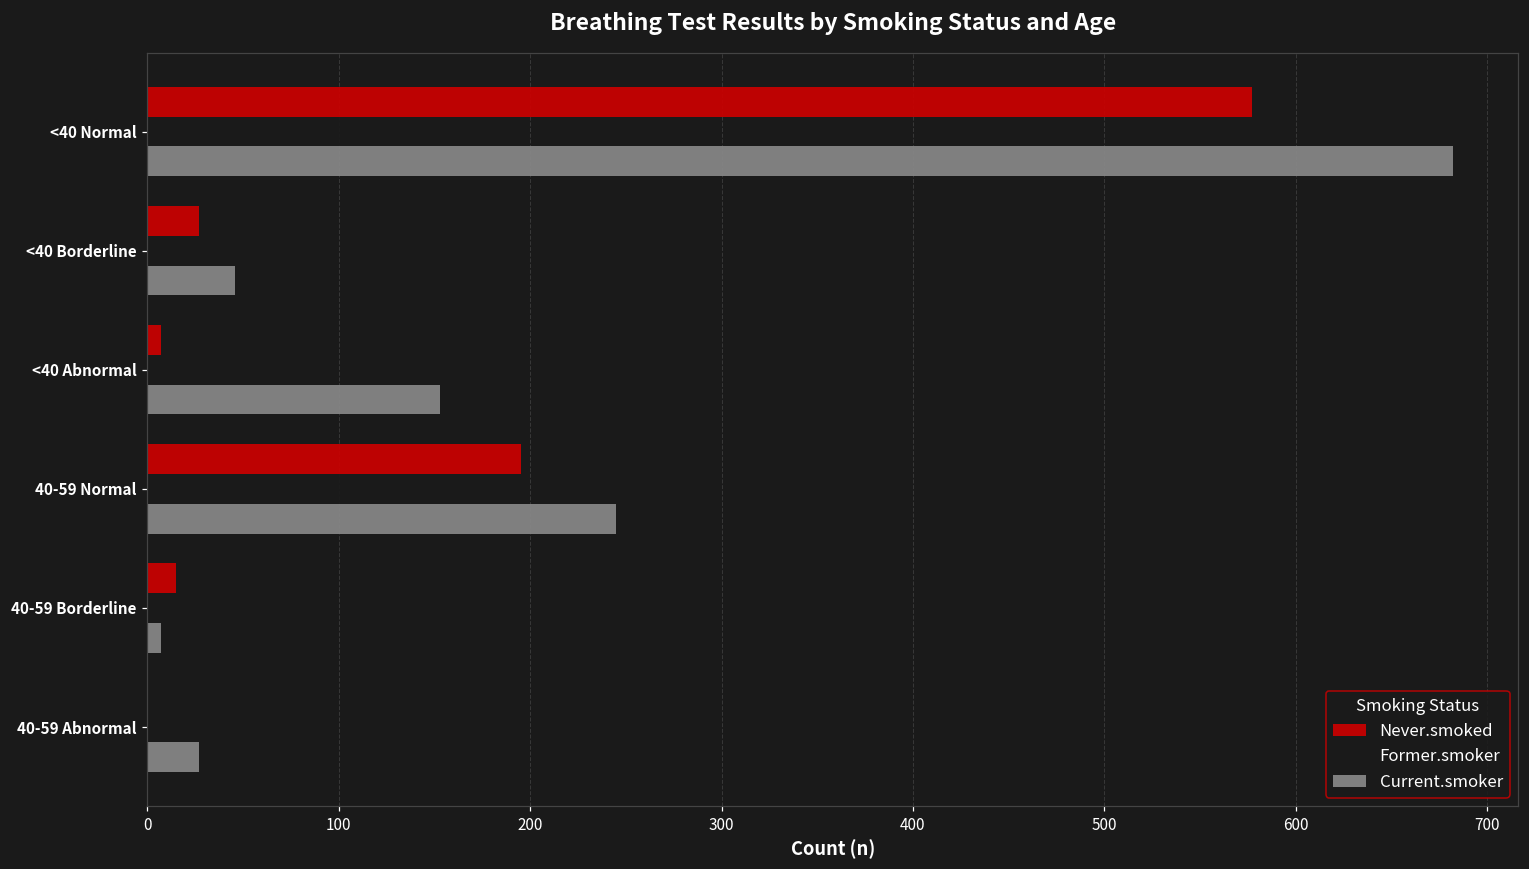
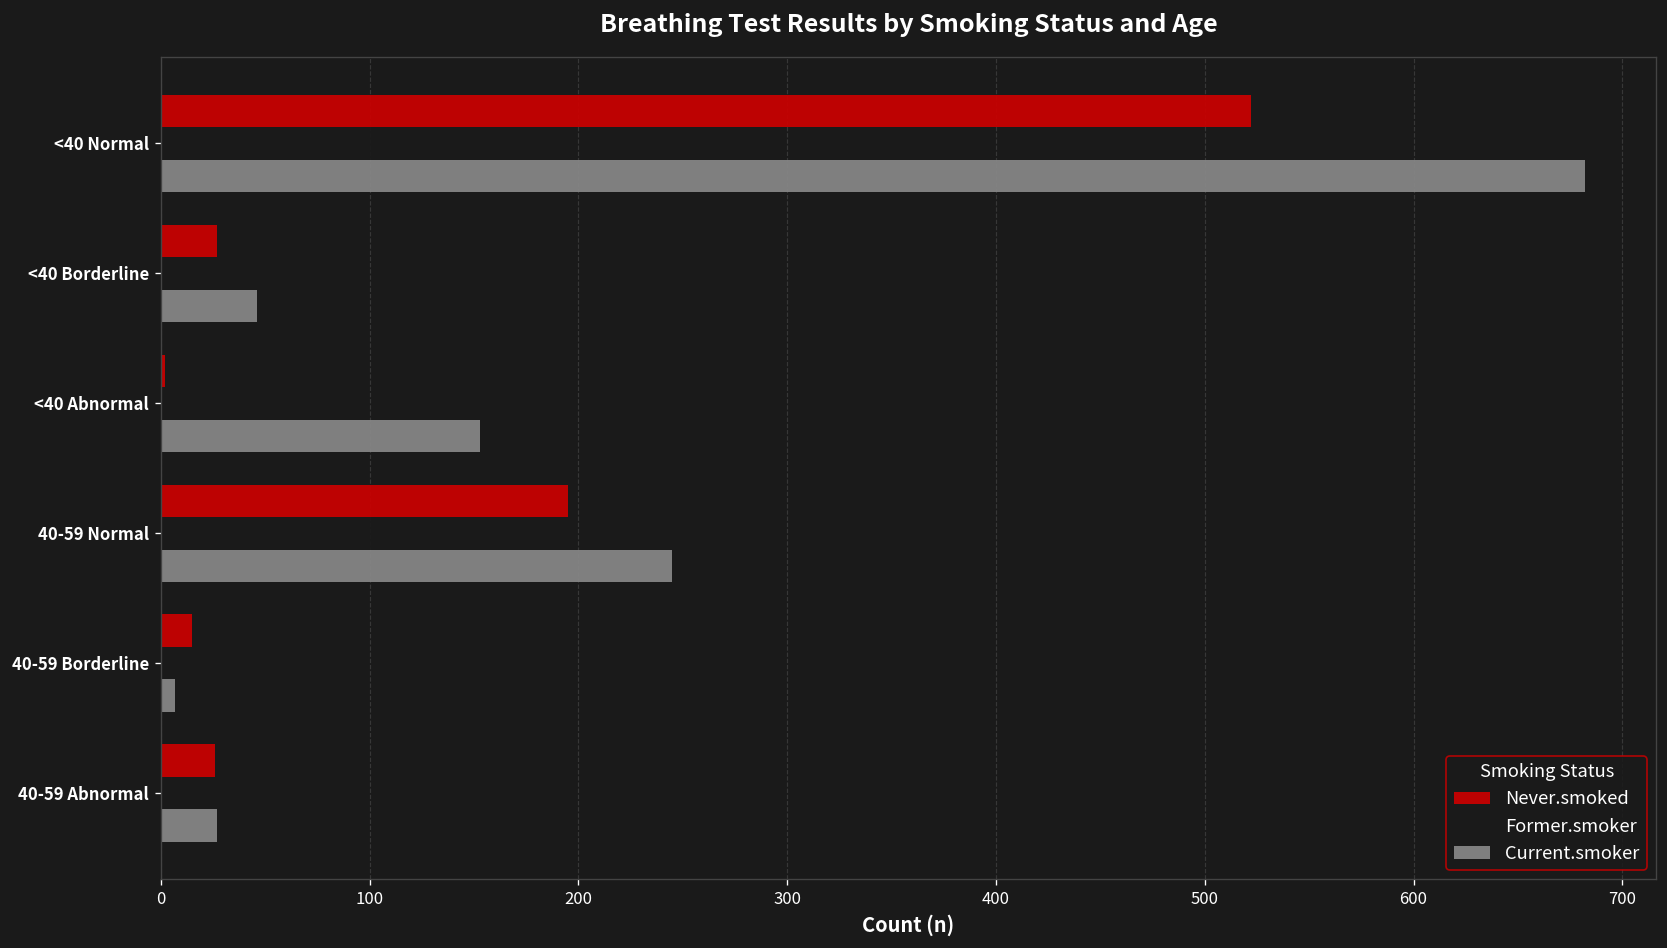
  {
    "Never.smoked": {
-     "<40 Normal": 577,
+     "<40 Normal": 522,
      "<40 Borderline": 27,
-     "<40 Abnormal": 7,
+     "<40 Abnormal": 2,
      "40-59 Normal": 195,
      "40-59 Borderline": 15,
-     "40-59 Abnormal": 0
+     "40-59 Abnormal": 26
    },
    "Former.smoker": {
      "<40 Normal": 102,
      "<40 Borderline": 20,
      "<40 Abnormal": 8,
      "40-59 Normal": 145,
      "40-59 Borderline": 15,
      "40-59 Abnormal": 7
    },
    "Current.smoker": {
      "<40 Normal": 682,
      "<40 Borderline": 46,
      "<40 Abnormal": 153,
      "40-59 Normal": 245,
      "40-59 Borderline": 7,
      "40-59 Abnormal": 27
    }
  }
